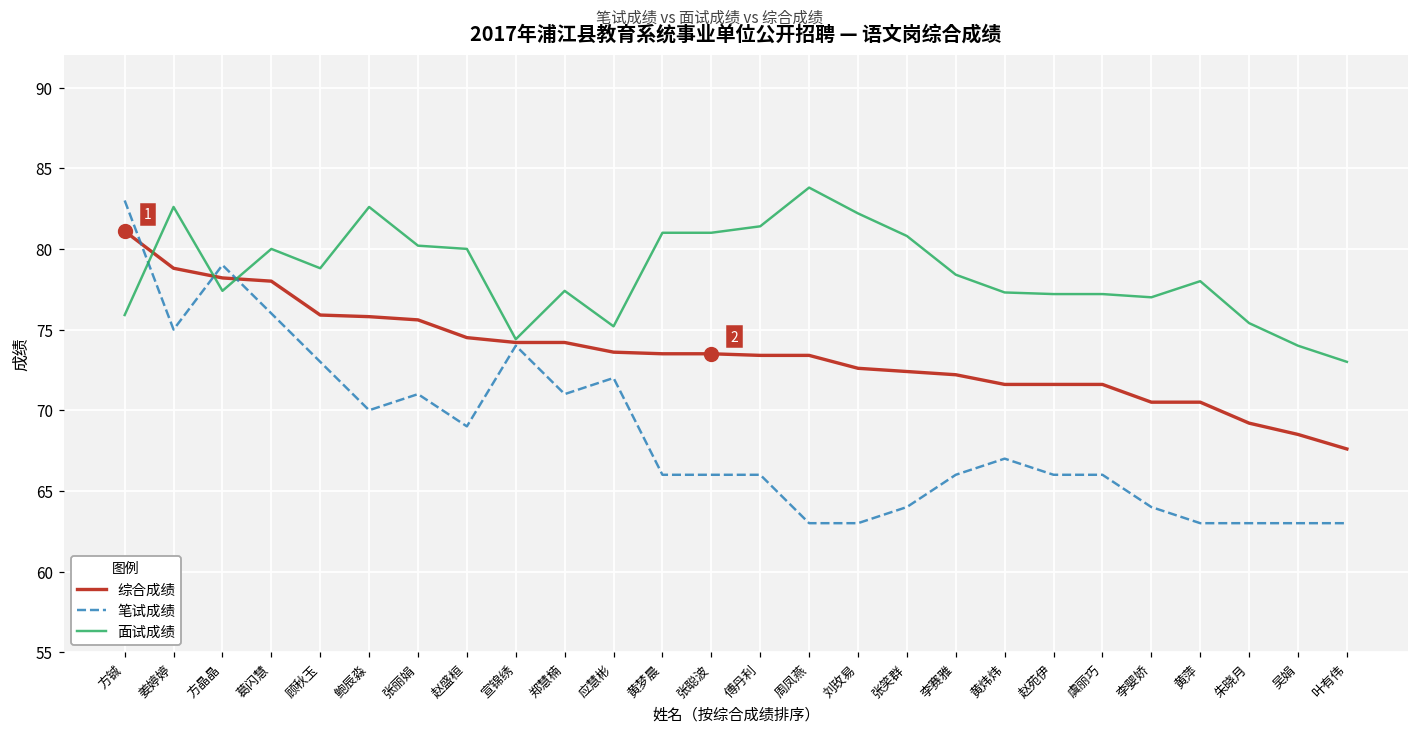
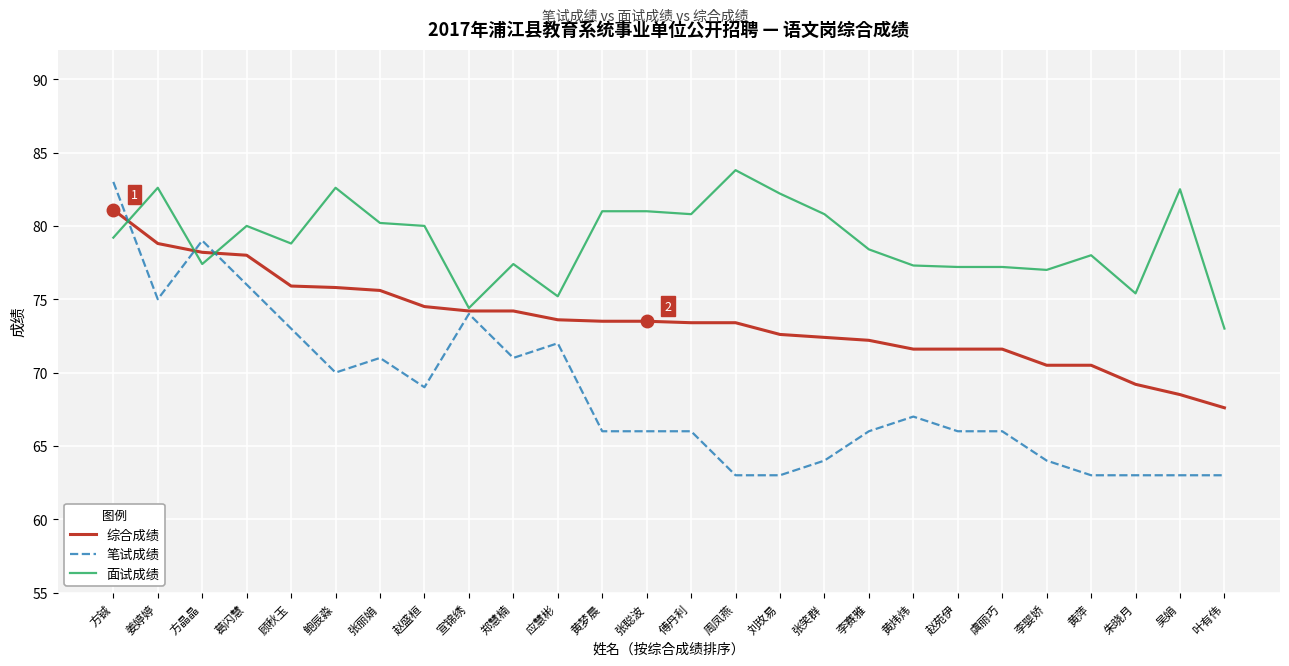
  {
    "笔试成绩": {
      "姜婷婷": 75.0,
      "方晶晶": 79.0,
      "葛闪慧": 76.0,
      "顾秋玉": 73.0,
      "鲍辰淼": 70.0,
      "张丽娟": 71.0,
      "赵盛桓": 69.0,
      "宣锦绣": 74.0,
      "郑慧楠": 71.0,
      "应慧彬": 72.0,
      "黄梦晨": 66.0,
      "张聪波": 66.0,
      "傅丹利": 66.0,
      "周凤燕": 63.0,
      "刘玫易": 63.0,
      "张笑群": 64.0,
      "李赛雅": 66.0,
      "黄炜炜": 67.0,
      "赵苑伊": 66.0,
      "虞丽巧": 66.0,
      "李婴娇": 64.0,
      "黄萍": 63.0,
      "朱晓月": 63.0,
      "吴娟": 63.0,
      "叶有伟": 63.0
    },
    "面试成绩": {
-     "方铖": 75.9,
+     "方铖": 79.2,
      "姜婷婷": 82.6,
      "方晶晶": 77.4,
      "葛闪慧": 80.0,
      "顾秋玉": 78.8,
      "鲍辰淼": 82.6,
      "张丽娟": 80.2,
      "赵盛桓": 80.0,
      "宣锦绣": 74.4,
      "郑慧楠": 77.4,
      "应慧彬": 75.2,
      "黄梦晨": 81.0,
      "张聪波": 81.0,
-     "傅丹利": 81.4,
+     "傅丹利": 80.8,
      "周凤燕": 83.8,
      "刘玫易": 82.2,
      "张笑群": 80.8,
      "李赛雅": 78.4,
      "黄炜炜": 77.3,
      "赵苑伊": 77.2,
      "虞丽巧": 77.2,
      "李婴娇": 77.0,
      "黄萍": 78.0,
      "朱晓月": 75.4,
-     "吴娟": 74.0,
+     "吴娟": 82.5,
      "叶有伟": 73.0
    }
  }
